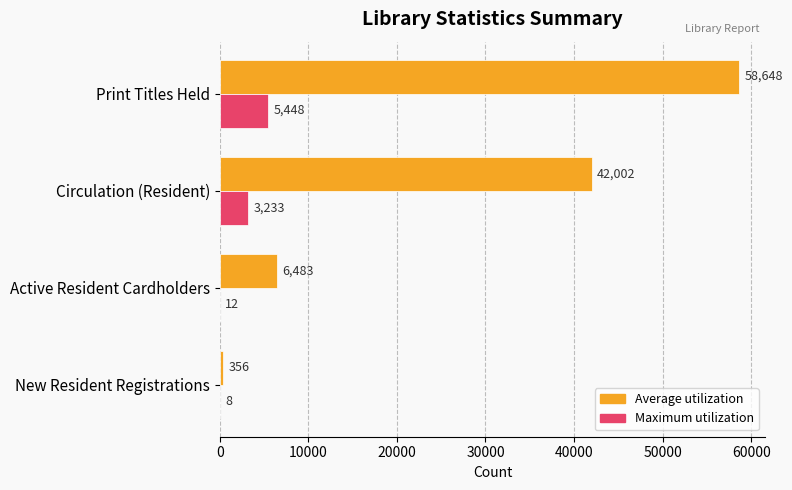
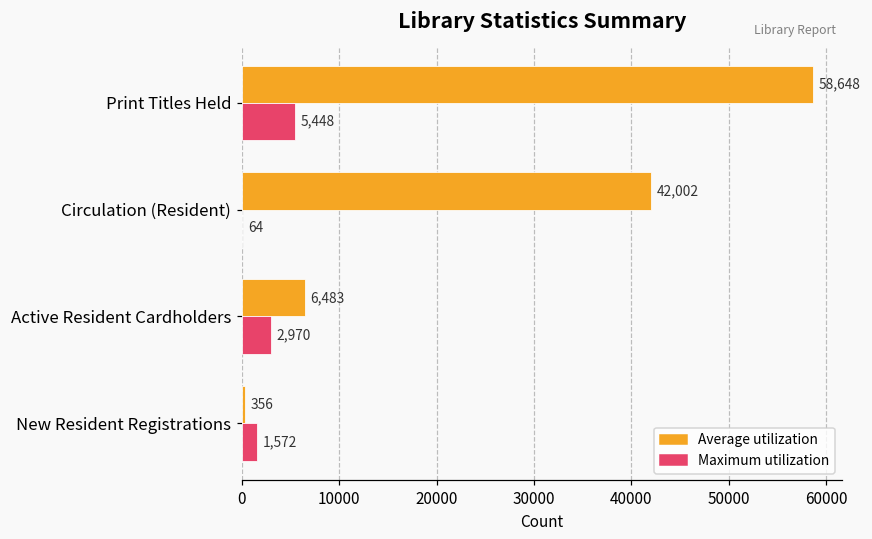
  {
    "Average utilization": {
      "Print Titles Held": "58,648",
      "Circulation (Resident)": "42,002",
      "Active Resident Cardholders": "6,483",
      "New Resident Registrations": "356"
    },
    "Maximum utilization": {
      "Print Titles Held": "5,448",
-     "Circulation (Resident)": "3,233",
-     "Active Resident Cardholders": "12",
-     "New Resident Registrations": "8"
+     "Circulation (Resident)": "64",
+     "Active Resident Cardholders": "2,970",
+     "New Resident Registrations": "1,572"
    }
  }
